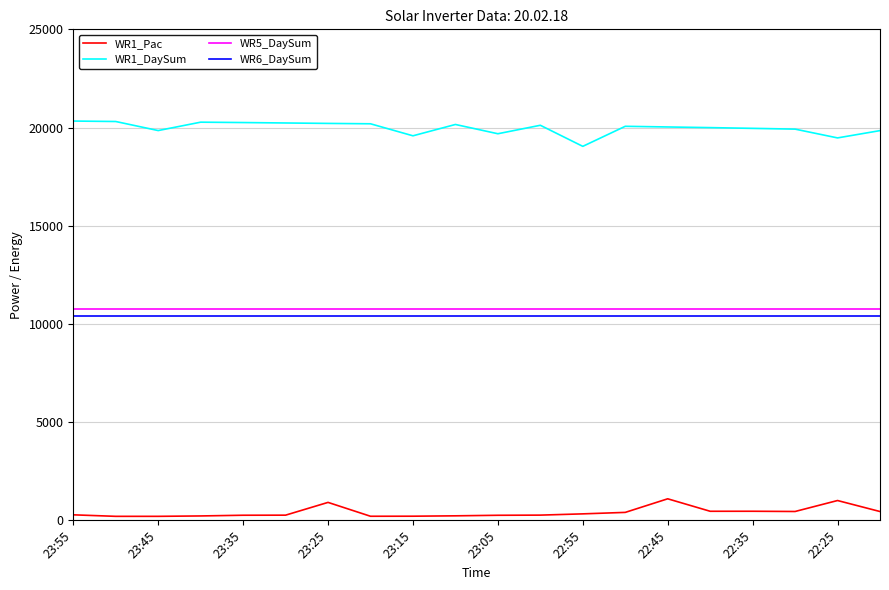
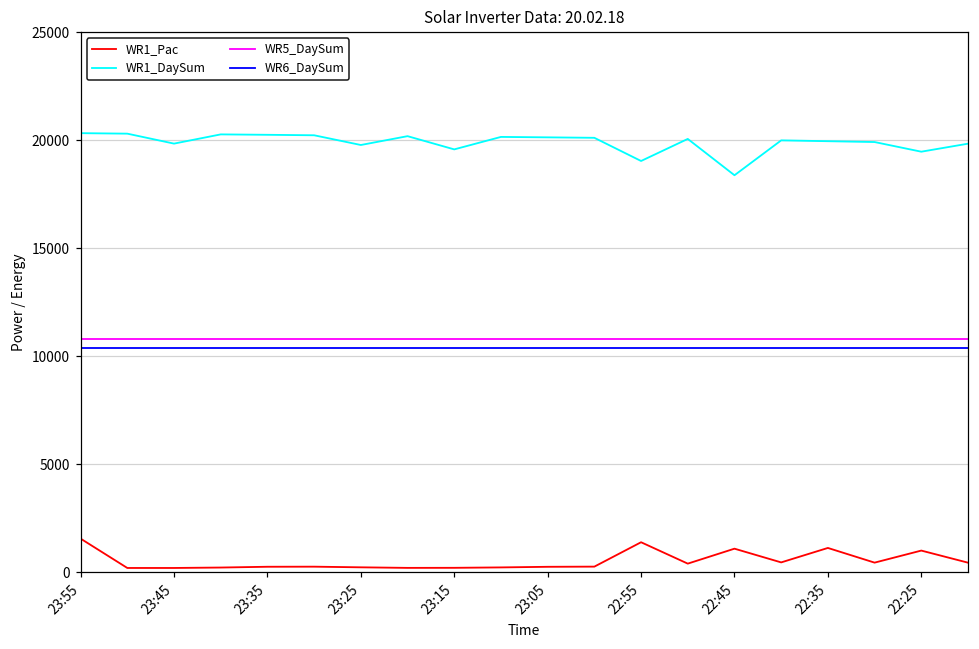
  {
    "WR1_Pac": {
-     "23:55": 300,
+     "23:55": 1600,
      "23:45": 200,
      "23:35": 300,
-     "23:25": 900,
+     "23:25": 200,
      "23:15": 200,
      "23:05": 300,
-     "22:55": 300,
+     "22:55": 1400,
      "22:45": 1100,
-     "22:35": 500,
+     "22:35": 1100,
      "22:25": 1000
    },
    "WR1_DaySum": {
      "23:55": 20300,
      "23:45": 19800,
      "23:35": 20300,
-     "23:25": 20200,
+     "23:25": 19800,
      "23:15": 19600,
-     "23:05": 19700,
+     "23:05": 20100,
      "22:55": 19000,
-     "22:45": 20000,
+     "22:45": 18400,
      "22:35": 20000,
      "22:25": 19500
    },
    "WR5_DaySum": {
      "23:55": 10800,
      "23:45": 10800,
      "23:35": 10800,
      "23:25": 10800,
      "23:15": 10800,
      "23:05": 10800,
      "22:55": 10800,
      "22:45": 10800,
      "22:35": 10800,
      "22:25": 10800
    },
    "WR6_DaySum": {
      "23:55": 10400,
      "23:45": 10400,
      "23:35": 10400,
      "23:25": 10400,
      "23:15": 10400,
      "23:05": 10400,
      "22:55": 10400,
      "22:45": 10400,
      "22:35": 10400,
      "22:25": 10400
    }
  }
